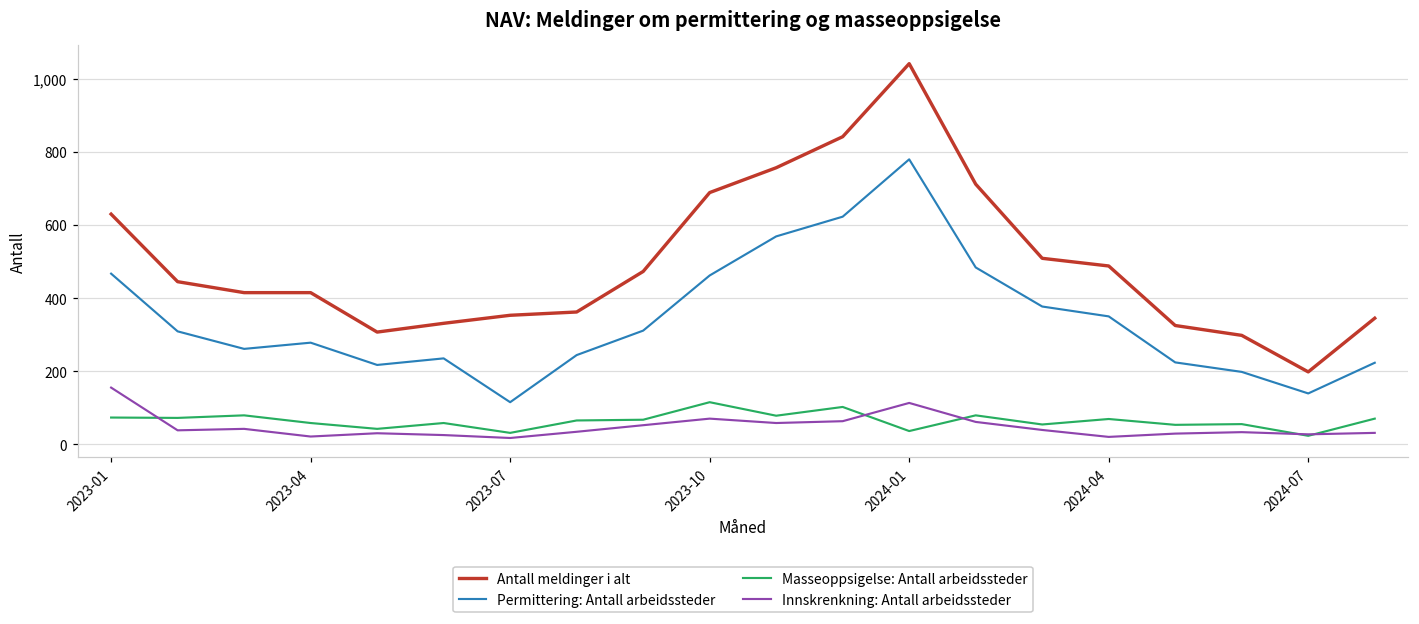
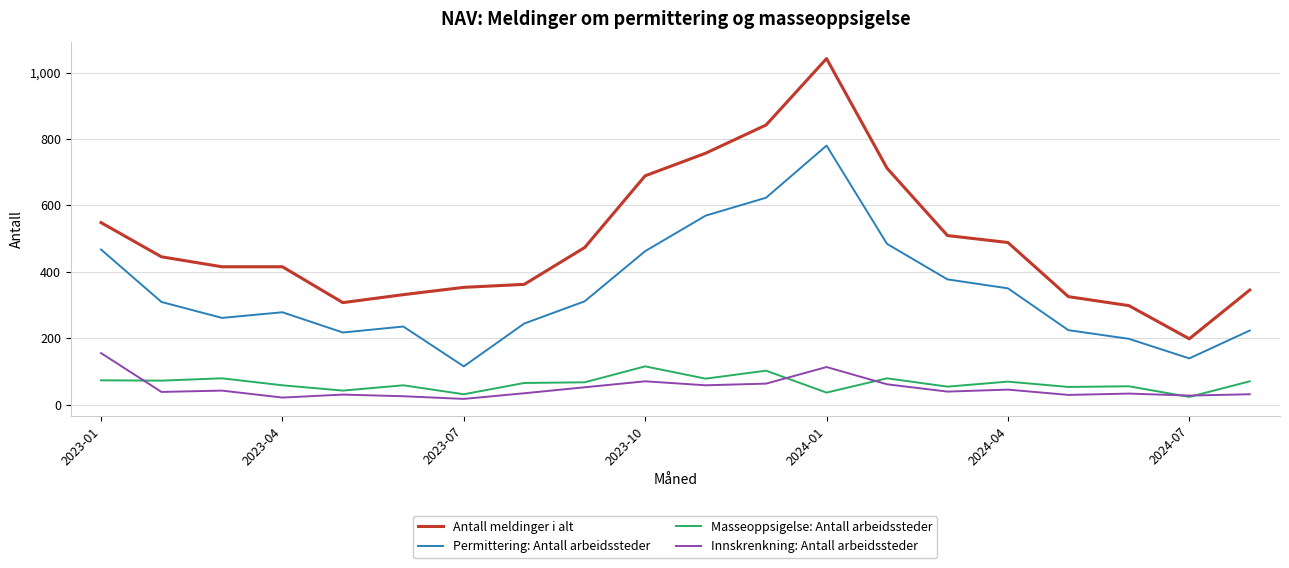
  {
    "Antall meldinger i alt": {
-     "2023-01": "630",
+     "2023-01": "550",
      "2023-04": "420",
      "2023-07": "350",
      "2023-10": "690",
      "2024-01": "1,040",
      "2024-04": "490",
      "2024-07": "200"
    },
    "Permittering: Antall arbeidssteder": {
      "2023-01": "470",
      "2023-04": "280",
      "2023-07": "120",
      "2023-10": "460",
      "2024-01": "780",
      "2024-04": "350",
      "2024-07": "140"
    },
    "Masseoppsigelse: Antall arbeidssteder": {
      "2023-01": "70",
      "2023-04": "60",
      "2023-07": "30",
      "2023-10": "120",
      "2024-01": "40",
      "2024-04": "70"
    },
    "Innskrenkning: Antall arbeidssteder": {
      "2023-01": "160",
      "2023-04": "20",
      "2023-07": "20",
      "2023-10": "70",
      "2024-01": "110",
-     "2024-04": "20"
+     "2024-04": "50"
    }
  }
